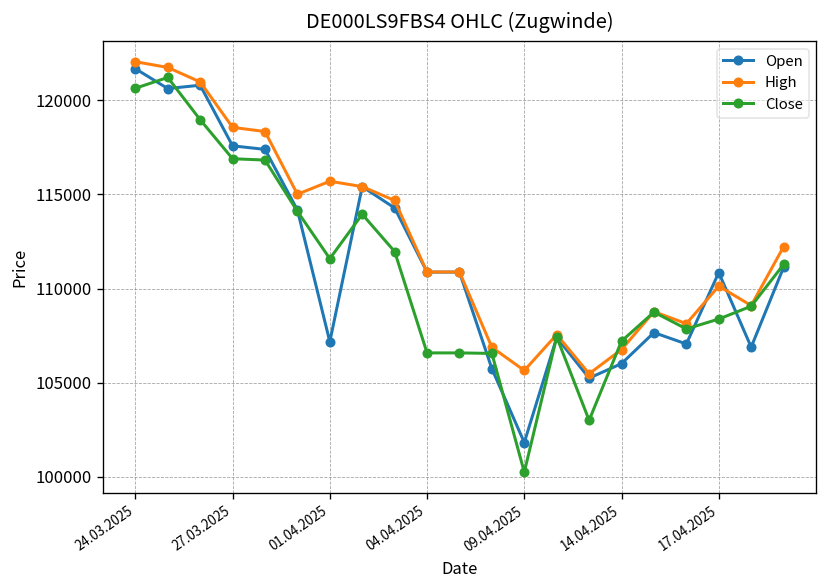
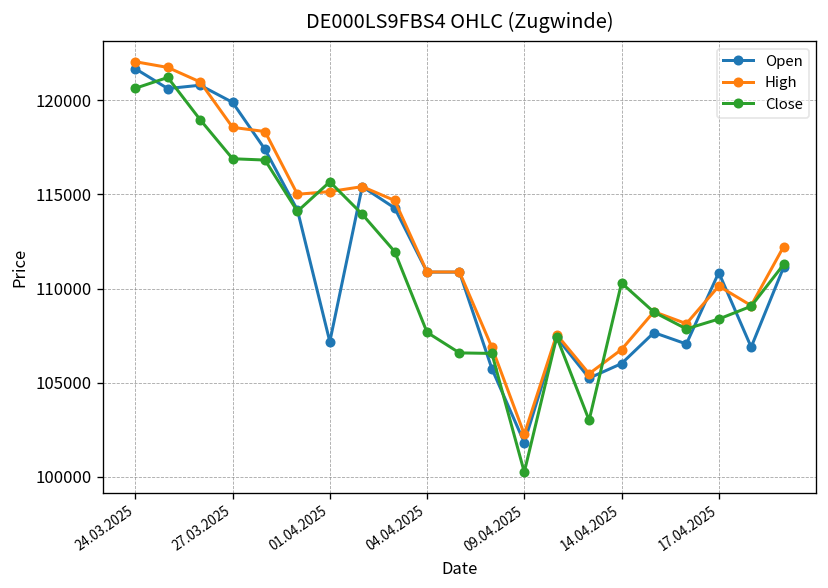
  {
    "Open": {
      "24.03.2025": 121700,
-     "27.03.2025": 117600,
+     "27.03.2025": 119900,
      "01.04.2025": 107200,
      "09.04.2025": 101800,
      "14.04.2025": 106000,
      "17.04.2025": 110900
    },
    "High": {
      "24.03.2025": 122100,
      "27.03.2025": 118600,
-     "01.04.2025": 115700,
-     "09.04.2025": 105600,
+     "01.04.2025": 115200,
+     "09.04.2025": 102300,
      "14.04.2025": 106800,
      "17.04.2025": 110100
    },
    "Close": {
      "24.03.2025": 120600,
      "27.03.2025": 116900,
-     "01.04.2025": 111600,
-     "04.04.2025": 106600,
+     "01.04.2025": 115700,
+     "04.04.2025": 107700,
      "09.04.2025": 100200,
-     "14.04.2025": 107200,
+     "14.04.2025": 110300,
      "17.04.2025": 108400
    }
  }
